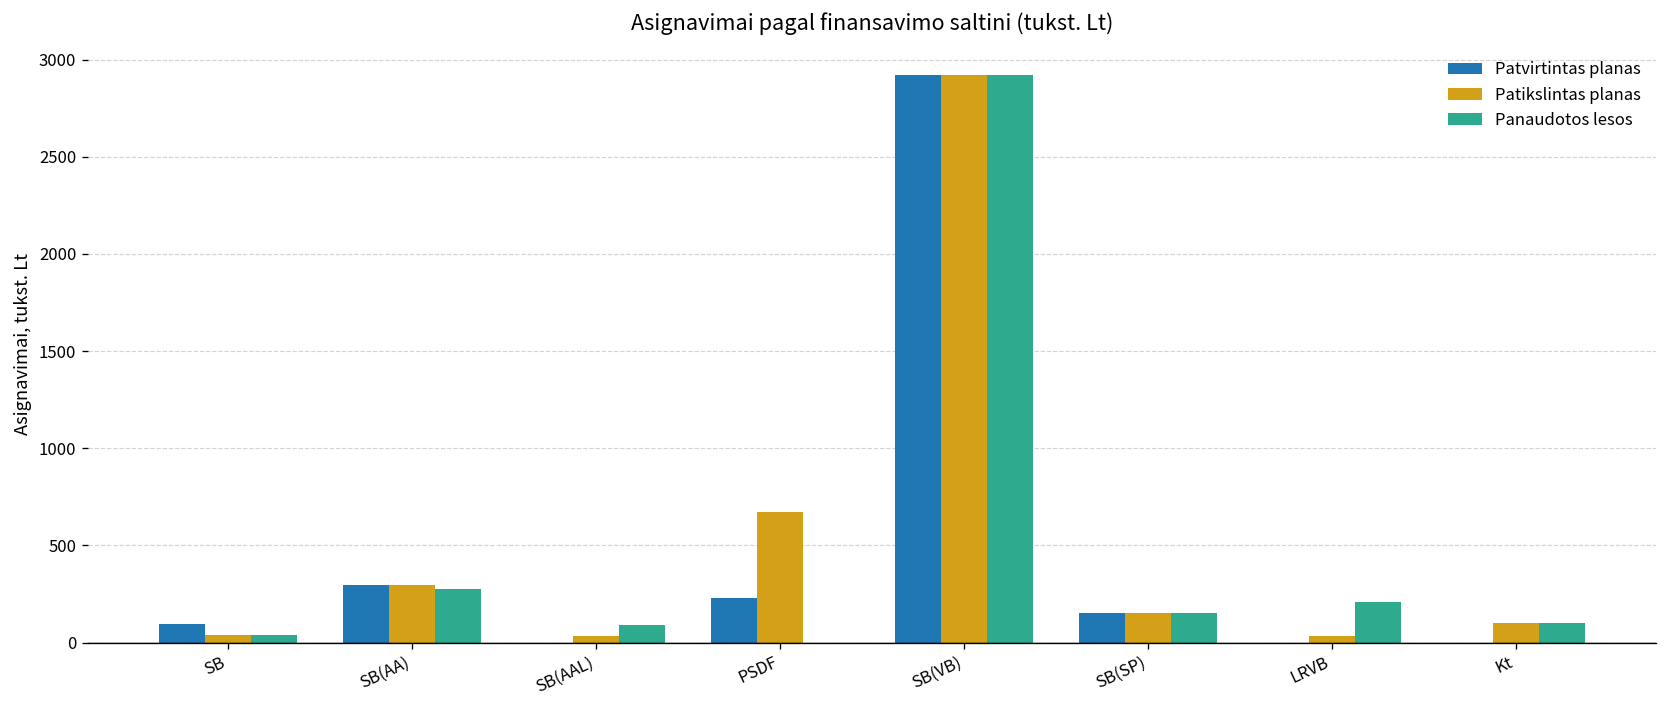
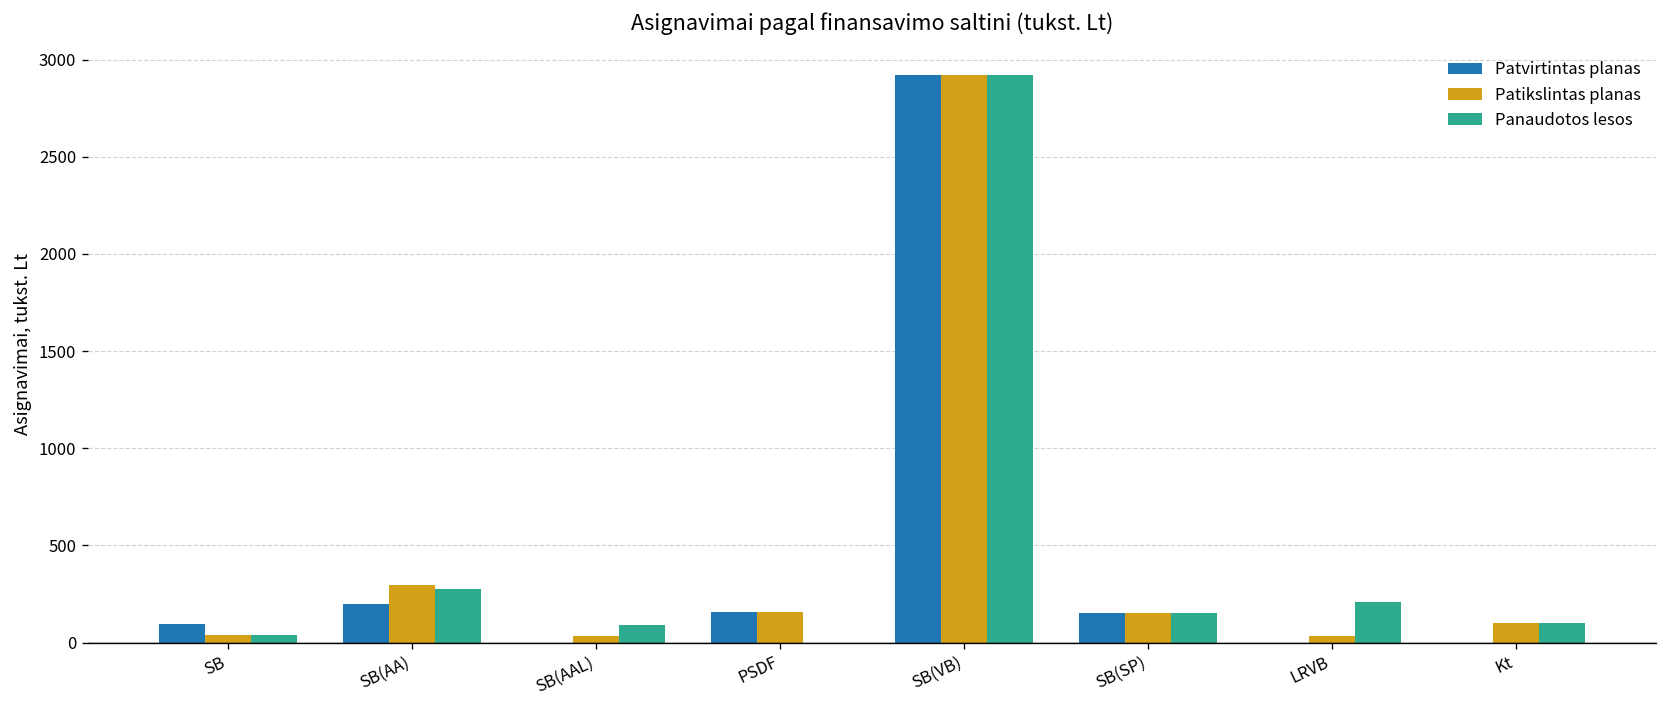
  {
    "Patvirtintas planas": {
      "SB": 100,
-     "SB(AA)": 300,
+     "SB(AA)": 200,
      "SB(AAL)": 0,
-     "PSDF": 230,
+     "PSDF": 160,
      "SB(VB)": 2920,
      "SB(SP)": 150,
      "LRVB": 0,
      "Kt": 0
    },
    "Patikslintas planas": {
      "SB": 40,
      "SB(AA)": 300,
      "SB(AAL)": 40,
-     "PSDF": 670,
+     "PSDF": 160,
      "SB(VB)": 2920,
      "SB(SP)": 150,
      "LRVB": 30,
      "Kt": 100
    },
    "Panaudotos lesos": {
      "SB": 40,
      "SB(AA)": 280,
      "SB(AAL)": 90,
      "PSDF": 0,
      "SB(VB)": 2920,
      "SB(SP)": 150,
      "LRVB": 210,
      "Kt": 100
    }
  }
